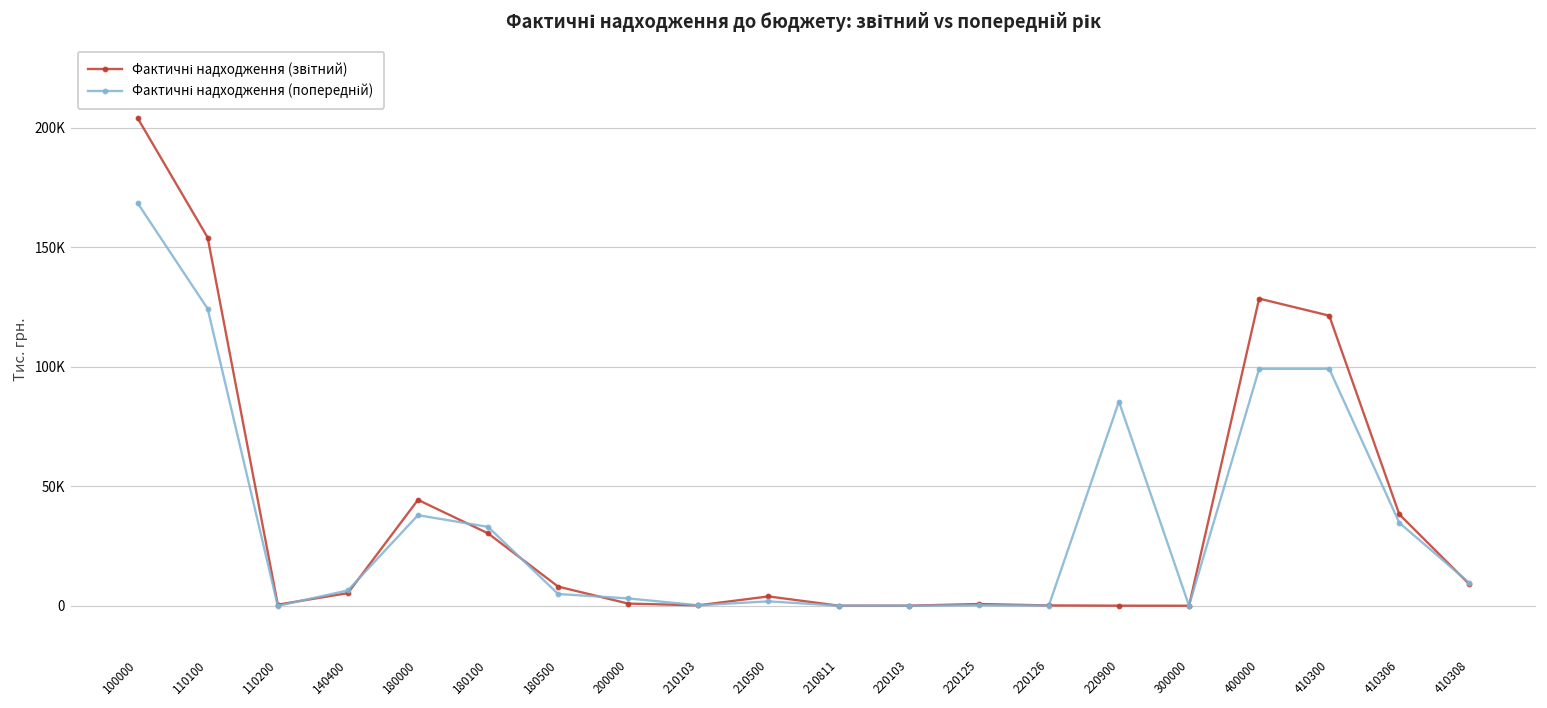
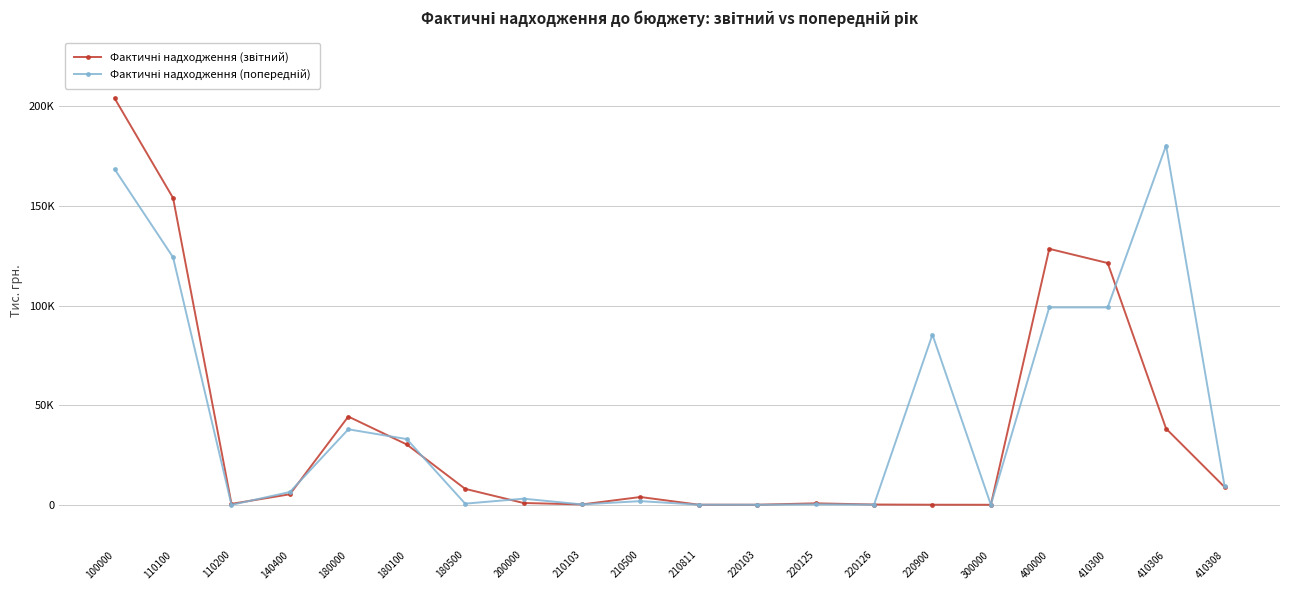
  {
    "Фактичні надходження (звітний)": {
      "100000": 204000,
      "110100": 154000,
      "180000": 44000,
      "180100": 30000,
      "180500": 8000,
      "200000": 1000,
      "210500": 4000,
      "220900": 0,
      "400000": 128000,
      "410300": 121000,
      "410306": 38000
    },
    "Фактичні надходження (попередній)": {
      "100000": 168000,
      "110100": 124000,
      "180000": 38000,
      "180100": 33000,
-     "180500": 5000,
+     "180500": 1000,
      "200000": 3000,
      "210500": 2000,
      "220900": 85000,
      "400000": 99000,
      "410300": 99000,
-     "410306": 35000
+     "410306": 180000
    }
  }
